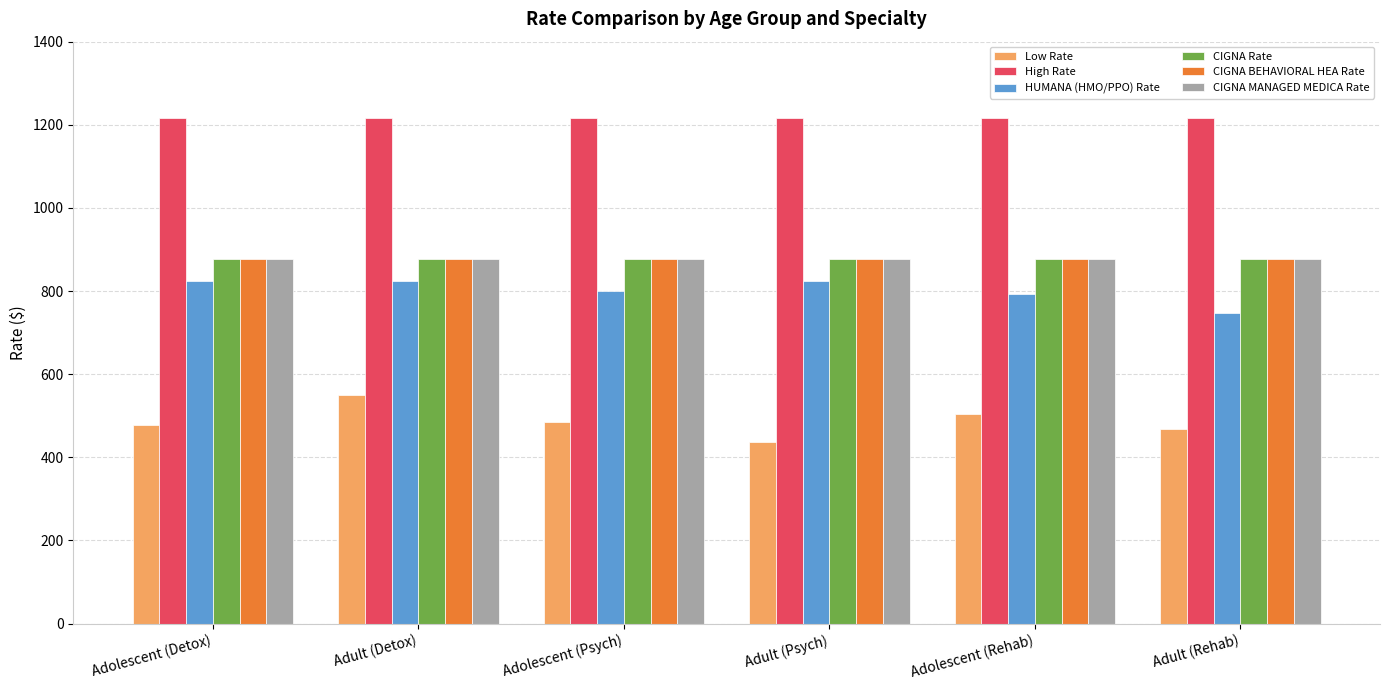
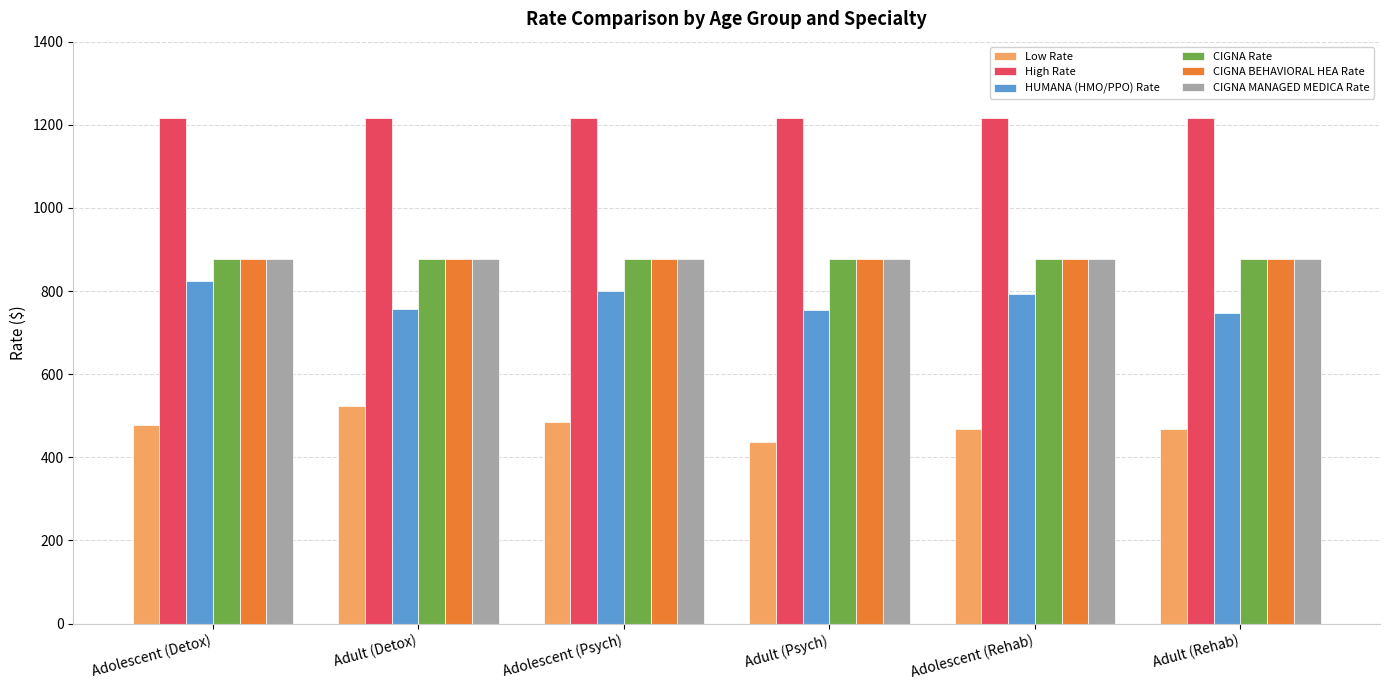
  {
    "Low Rate": {
      "Adolescent (Detox)": 480,
-     "Adult (Detox)": 550,
+     "Adult (Detox)": 520,
      "Adolescent (Psych)": 490,
      "Adult (Psych)": 440,
-     "Adolescent (Rehab)": 500,
+     "Adolescent (Rehab)": 470,
      "Adult (Rehab)": 470
    },
    "High Rate": {
      "Adolescent (Detox)": 1220,
      "Adult (Detox)": 1220,
      "Adolescent (Psych)": 1220,
      "Adult (Psych)": 1220,
      "Adolescent (Rehab)": 1220,
      "Adult (Rehab)": 1220
    },
    "HUMANA (HMO/PPO) Rate": {
      "Adolescent (Detox)": 820,
-     "Adult (Detox)": 820,
+     "Adult (Detox)": 760,
      "Adolescent (Psych)": 800,
-     "Adult (Psych)": 820,
+     "Adult (Psych)": 760,
      "Adolescent (Rehab)": 790,
      "Adult (Rehab)": 750
    },
    "CIGNA Rate": {
      "Adolescent (Detox)": 880,
      "Adult (Detox)": 880,
      "Adolescent (Psych)": 880,
      "Adult (Psych)": 880,
      "Adolescent (Rehab)": 880,
      "Adult (Rehab)": 880
    },
    "CIGNA BEHAVIORAL HEA Rate": {
      "Adolescent (Detox)": 880,
      "Adult (Detox)": 880,
      "Adolescent (Psych)": 880,
      "Adult (Psych)": 880,
      "Adolescent (Rehab)": 880,
      "Adult (Rehab)": 880
    },
    "CIGNA MANAGED MEDICA Rate": {
      "Adolescent (Detox)": 880,
      "Adult (Detox)": 880,
      "Adolescent (Psych)": 880,
      "Adult (Psych)": 880,
      "Adolescent (Rehab)": 880,
      "Adult (Rehab)": 880
    }
  }
